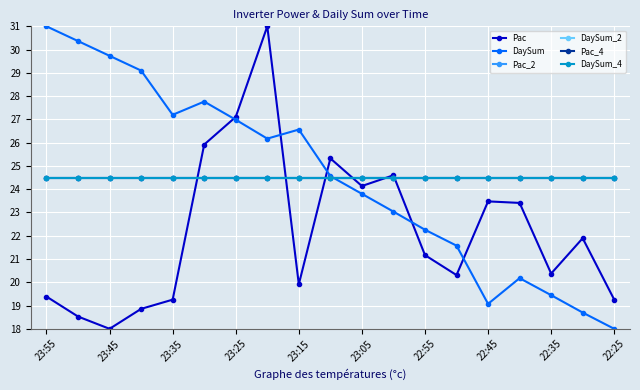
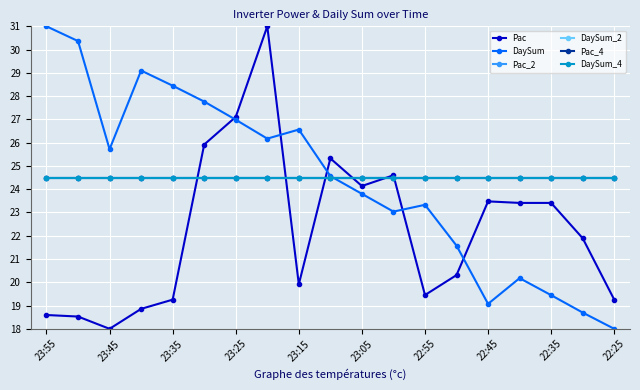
  {
    "Pac": {
-     "23:55": 19.4,
+     "23:55": 18.6,
      "23:45": 18.0,
      "23:35": 19.3,
      "23:25": 27.1,
      "23:15": 19.9,
      "23:05": 24.1,
-     "22:55": 21.2,
+     "22:55": 19.5,
      "22:45": 23.5,
-     "22:35": 20.4,
+     "22:35": 23.4,
      "22:25": 19.3
    },
    "DaySum": {
      "23:55": 31.0,
-     "23:45": 29.7,
-     "23:35": 27.2,
+     "23:45": 25.7,
+     "23:35": 28.4,
      "23:25": 27.0,
      "23:15": 26.6,
      "23:05": 23.8,
-     "22:55": 22.3,
+     "22:55": 23.3,
      "22:45": 19.1,
      "22:35": 19.4,
      "22:25": 18.0
    },
    "DaySum_4": {
      "23:55": 24.5,
      "23:45": 24.5,
      "23:35": 24.5,
      "23:25": 24.5,
      "23:15": 24.5,
      "23:05": 24.5,
      "22:55": 24.5,
      "22:45": 24.5,
      "22:35": 24.5,
      "22:25": 24.5
    }
  }
